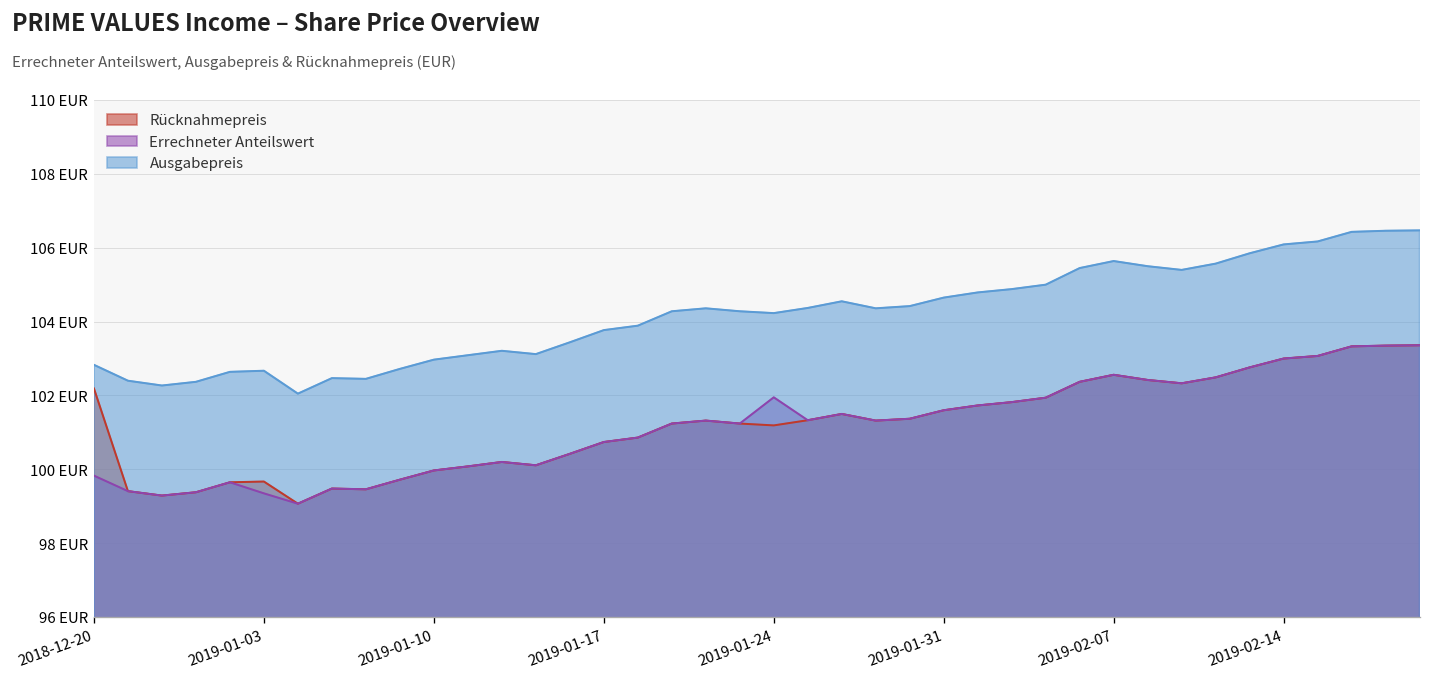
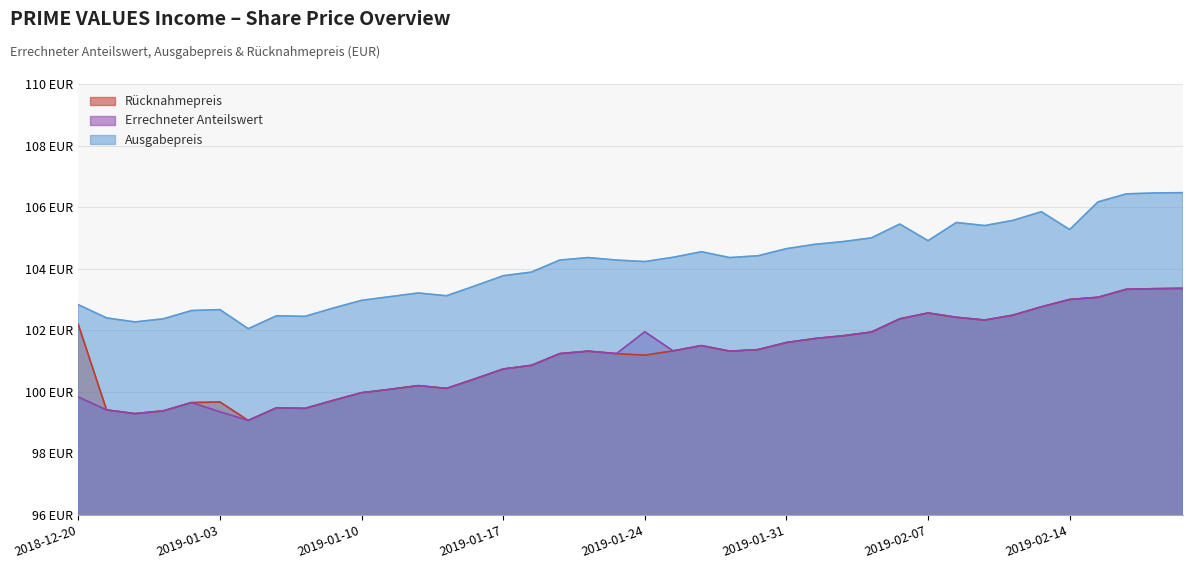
  {
    "Rücknahmepreis": {
      "2018-12-20": "102.2 EUR",
      "2019-01-03": "99.7 EUR",
      "2019-01-24": "101.2 EUR"
    },
    "Errechneter Anteilswert": {
      "2018-12-20": "99.8 EUR",
      "2019-01-03": "99.4 EUR",
      "2019-01-24": "102.0 EUR"
    },
    "Ausgabepreis": {
      "2018-12-20": "102.8 EUR",
      "2019-01-03": "102.7 EUR",
      "2019-01-10": "103.0 EUR",
      "2019-01-17": "103.8 EUR",
      "2019-01-24": "104.2 EUR",
      "2019-01-31": "104.7 EUR",
-     "2019-02-07": "105.6 EUR",
-     "2019-02-14": "106.1 EUR"
+     "2019-02-07": "104.9 EUR",
+     "2019-02-14": "105.3 EUR"
    }
  }
